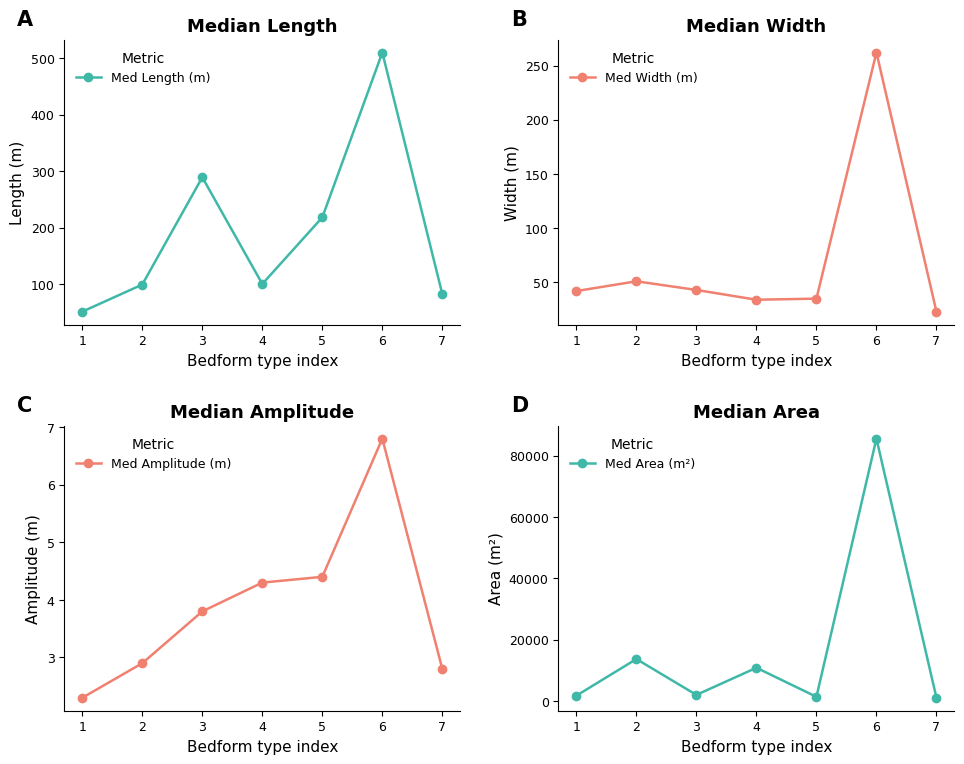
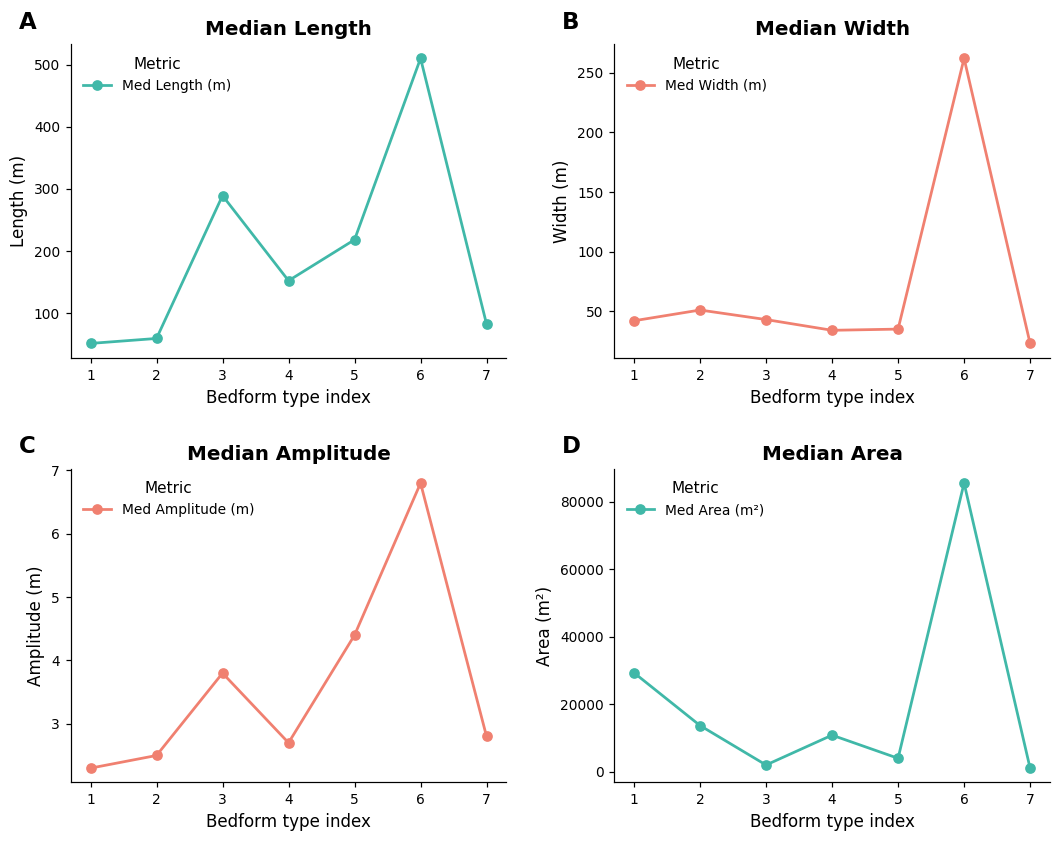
  {
    "Median Length": {
      "1": 50,
-     "2": 100,
+     "2": 60,
      "3": 290,
-     "4": 100,
+     "4": 150,
      "5": 220,
      "6": 510,
      "7": 80
    },
    "Median Width": {
      "1": 42,
      "2": 51,
      "3": 43,
      "4": 34,
      "5": 35,
      "6": 262,
      "7": 23
    },
    "Median Amplitude": {
      "1": 2.3,
-     "2": 2.9,
+     "2": 2.5,
      "3": 3.8,
-     "4": 4.3,
+     "4": 2.7,
      "5": 4.4,
      "6": 6.8,
      "7": 2.8
    },
    "Median Area": {
-     "1": 2000,
+     "1": 29000,
      "2": 14000,
      "3": 2000,
      "4": 11000,
-     "5": 1000,
+     "5": 4000,
      "6": 86000,
      "7": 1000
    }
  }
